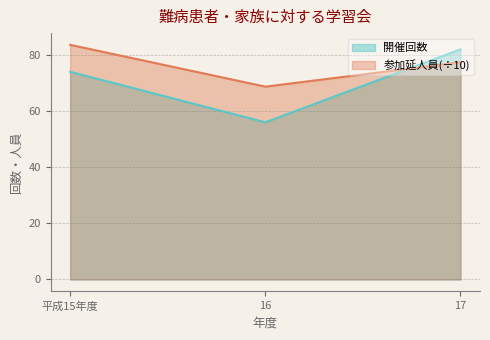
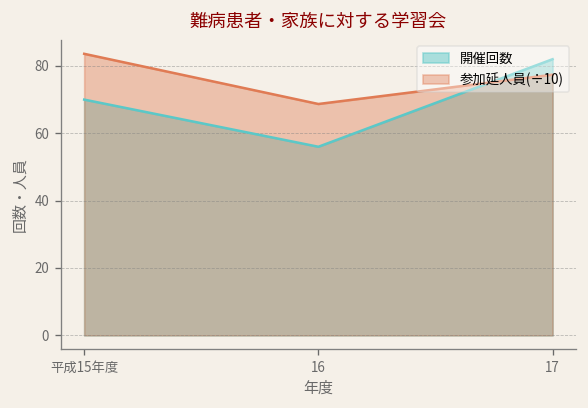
  {
    "開催回数": {
-     "平成15年度": 74,
+     "平成15年度": 70,
      "16": 56
    },
    "参加延人員(÷10)": {
      "平成15年度": 84,
      "16": 69
    }
  }
